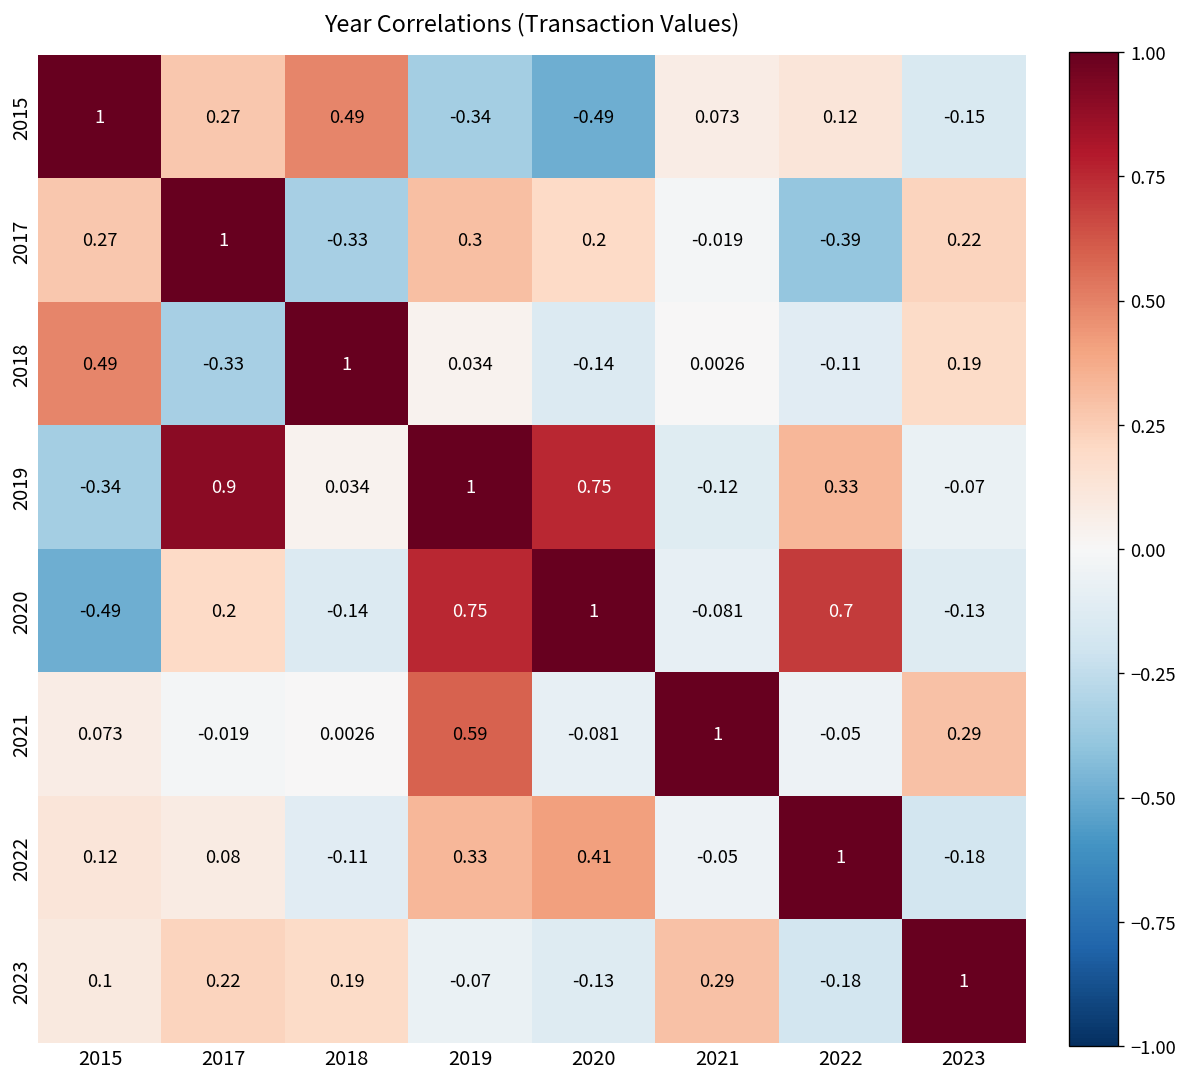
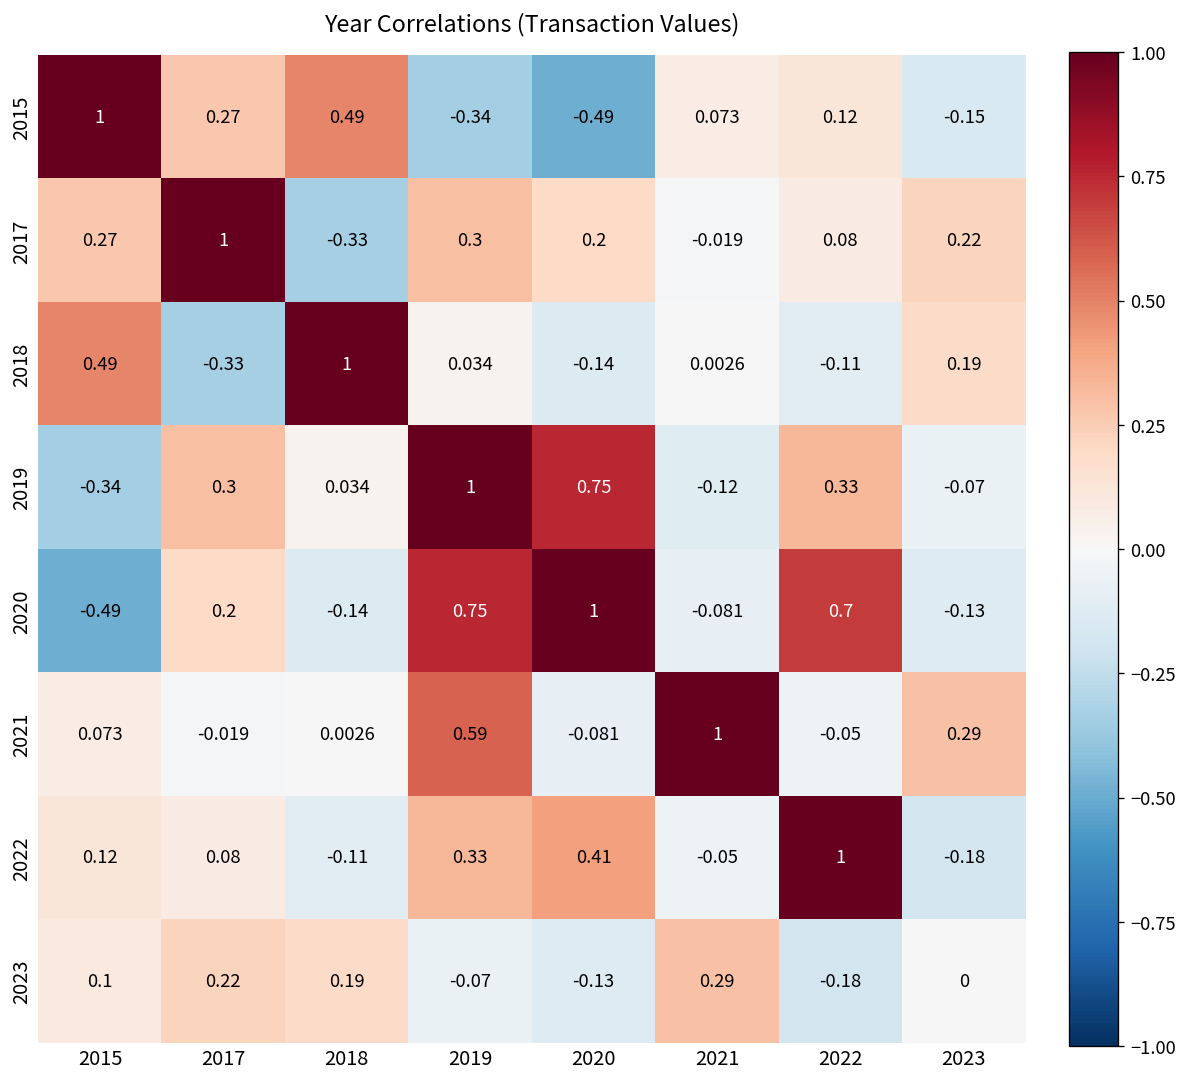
  {
    "2015": {
      "2015": 1,
      "2017": 0.27,
      "2018": 0.49,
      "2019": -0.34,
      "2020": -0.49,
      "2021": 0.073,
      "2022": 0.12,
      "2023": -0.15
    },
    "2017": {
      "2015": 0.27,
      "2017": 1,
      "2018": -0.33,
      "2019": 0.3,
      "2020": 0.2,
      "2021": -0.019,
-     "2022": -0.39,
+     "2022": 0.08,
      "2023": 0.22
    },
    "2018": {
      "2015": 0.49,
      "2017": -0.33,
      "2018": 1,
      "2019": 0.034,
      "2020": -0.14,
      "2021": 0.0026,
      "2022": -0.11,
      "2023": 0.19
    },
    "2019": {
      "2015": -0.34,
-     "2017": 0.9,
+     "2017": 0.3,
      "2018": 0.034,
      "2019": 1,
      "2020": 0.75,
      "2021": -0.12,
      "2022": 0.33,
      "2023": -0.07
    },
    "2020": {
      "2015": -0.49,
      "2017": 0.2,
      "2018": -0.14,
      "2019": 0.75,
      "2020": 1,
      "2021": -0.081,
      "2022": 0.7,
      "2023": -0.13
    },
    "2021": {
      "2015": 0.073,
      "2017": -0.019,
      "2018": 0.0026,
      "2019": 0.59,
      "2020": -0.081,
      "2021": 1,
      "2022": -0.05,
      "2023": 0.29
    },
    "2022": {
      "2015": 0.12,
      "2017": 0.08,
      "2018": -0.11,
      "2019": 0.33,
      "2020": 0.41,
      "2021": -0.05,
      "2022": 1,
      "2023": -0.18
    },
    "2023": {
      "2015": 0.1,
      "2017": 0.22,
      "2018": 0.19,
      "2019": -0.07,
      "2020": -0.13,
      "2021": 0.29,
      "2022": -0.18,
-     "2023": 1
+     "2023": 0
    }
  }
